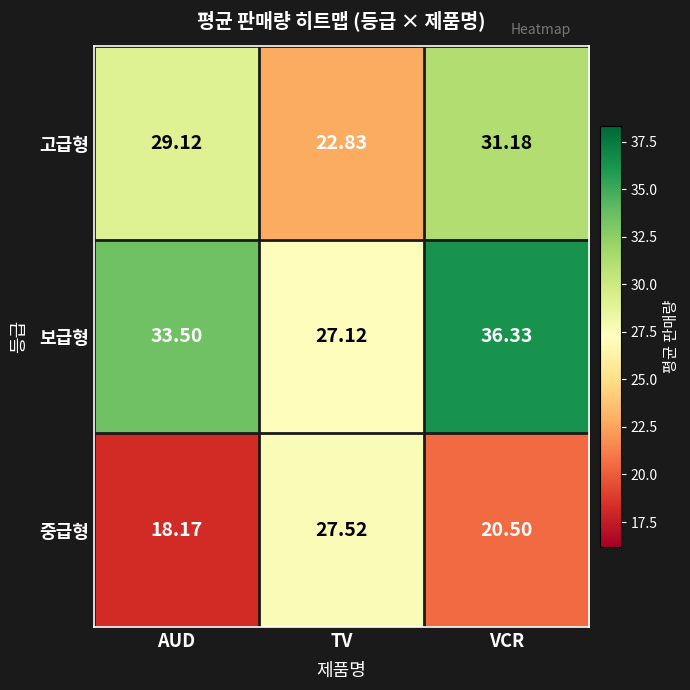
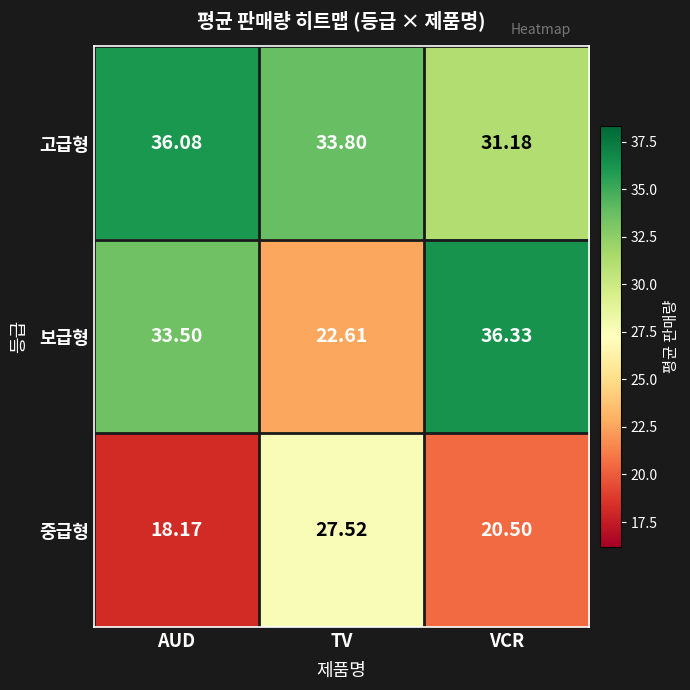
  {
    "고급형": {
-     "AUD": 29.12,
-     "TV": 22.83,
+     "AUD": 36.08,
+     "TV": 33.80,
      "VCR": 31.18
    },
    "보급형": {
      "AUD": 33.50,
-     "TV": 27.12,
+     "TV": 22.61,
      "VCR": 36.33
    },
    "중급형": {
      "AUD": 18.17,
      "TV": 27.52,
      "VCR": 20.50
    }
  }
